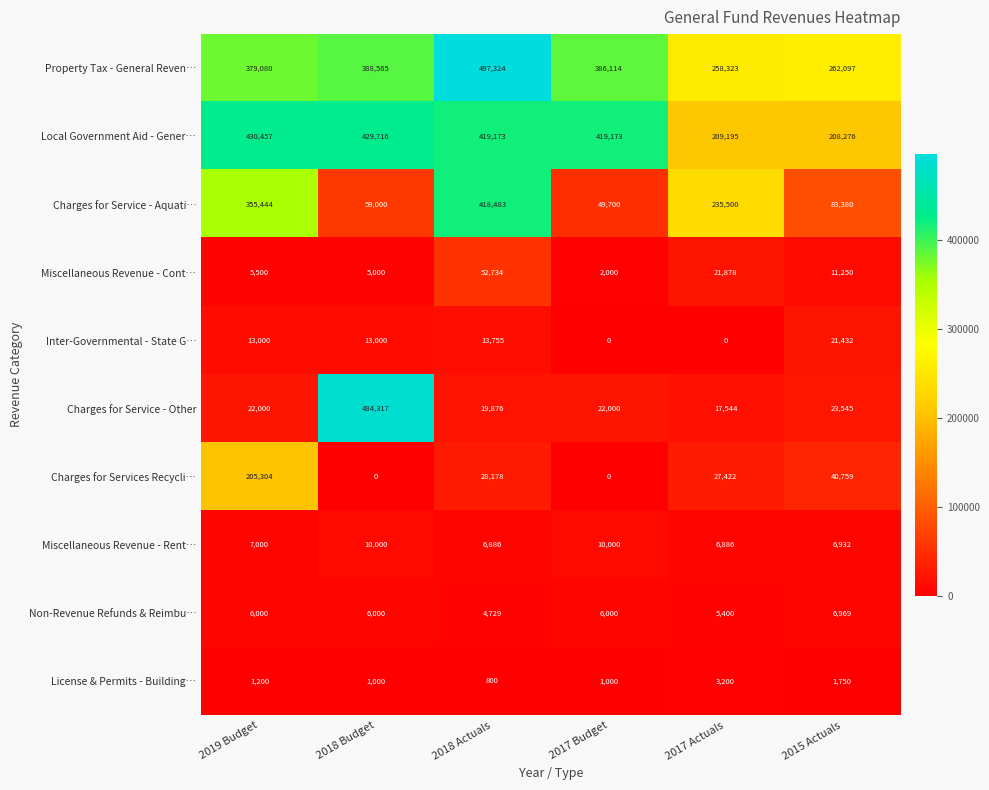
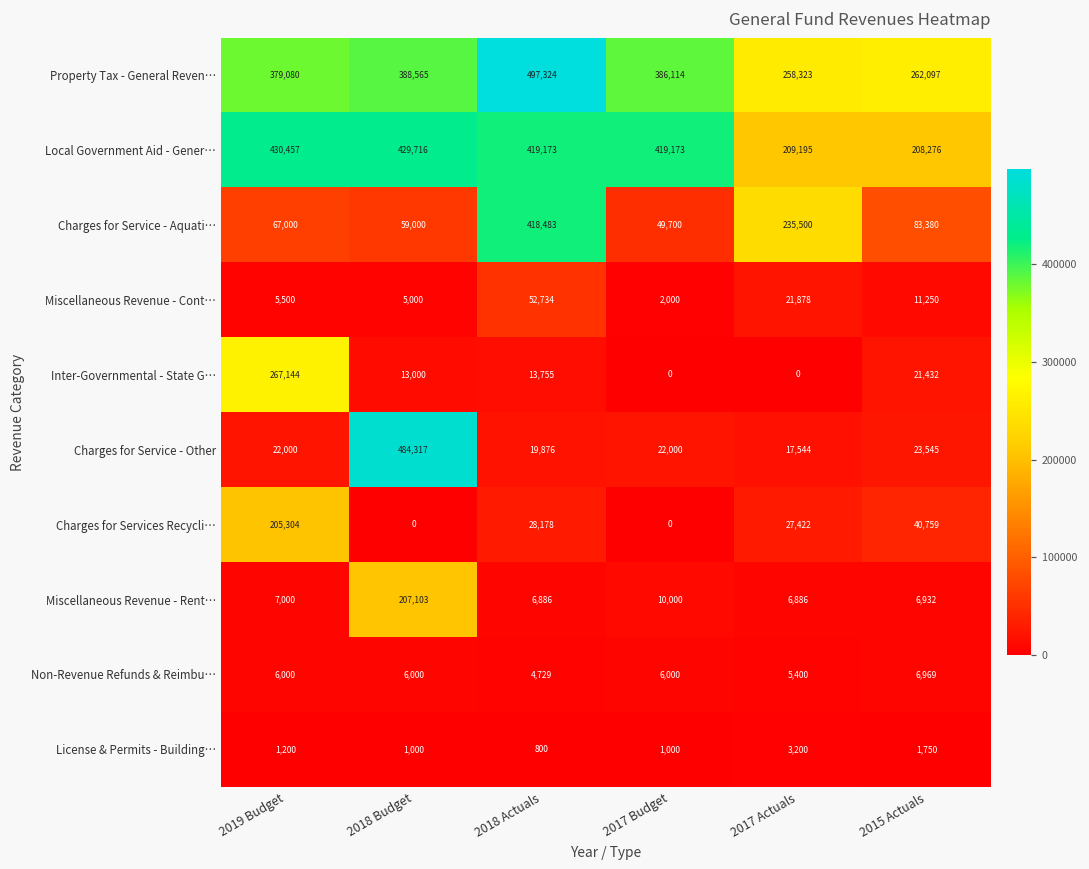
  {
    "Property Tax - General Reven…": {
      "2019 Budget": "379,080",
      "2018 Budget": "388,565",
      "2018 Actuals": "497,324",
      "2017 Budget": "386,114",
      "2017 Actuals": "258,323",
      "2015 Actuals": "262,097"
    },
    "Local Government Aid - Gener…": {
      "2019 Budget": "430,457",
      "2018 Budget": "429,716",
      "2018 Actuals": "419,173",
      "2017 Budget": "419,173",
      "2017 Actuals": "209,195",
      "2015 Actuals": "208,276"
    },
    "Charges for Service - Aquati…": {
-     "2019 Budget": "355,444",
+     "2019 Budget": "67,000",
      "2018 Budget": "59,000",
      "2018 Actuals": "418,483",
      "2017 Budget": "49,700",
      "2017 Actuals": "235,500",
      "2015 Actuals": "83,380"
    },
    "Miscellaneous Revenue - Cont…": {
      "2019 Budget": "5,500",
      "2018 Budget": "5,000",
      "2018 Actuals": "52,734",
      "2017 Budget": "2,000",
      "2017 Actuals": "21,878",
      "2015 Actuals": "11,250"
    },
    "Inter-Governmental - State G…": {
-     "2019 Budget": "13,000",
+     "2019 Budget": "267,144",
      "2018 Budget": "13,000",
      "2018 Actuals": "13,755",
      "2017 Budget": "0",
      "2017 Actuals": "0",
      "2015 Actuals": "21,432"
    },
    "Charges for Service - Other": {
      "2019 Budget": "22,000",
      "2018 Budget": "484,317",
      "2018 Actuals": "19,876",
      "2017 Budget": "22,000",
      "2017 Actuals": "17,544",
      "2015 Actuals": "23,545"
    },
    "Charges for Services Recycli…": {
      "2019 Budget": "205,304",
      "2018 Budget": "0",
      "2018 Actuals": "28,178",
      "2017 Budget": "0",
      "2017 Actuals": "27,422",
      "2015 Actuals": "40,759"
    },
    "Miscellaneous Revenue - Rent…": {
      "2019 Budget": "7,000",
-     "2018 Budget": "10,000",
+     "2018 Budget": "207,103",
      "2018 Actuals": "6,886",
      "2017 Budget": "10,000",
      "2017 Actuals": "6,886",
      "2015 Actuals": "6,932"
    },
    "Non-Revenue Refunds & Reimbu…": {
      "2019 Budget": "6,000",
      "2018 Budget": "6,000",
      "2018 Actuals": "4,729",
      "2017 Budget": "6,000",
      "2017 Actuals": "5,400",
      "2015 Actuals": "6,969"
    },
    "License & Permits - Building…": {
      "2019 Budget": "1,200",
      "2018 Budget": "1,000",
      "2018 Actuals": "800",
      "2017 Budget": "1,000",
      "2017 Actuals": "3,200",
      "2015 Actuals": "1,750"
    }
  }
